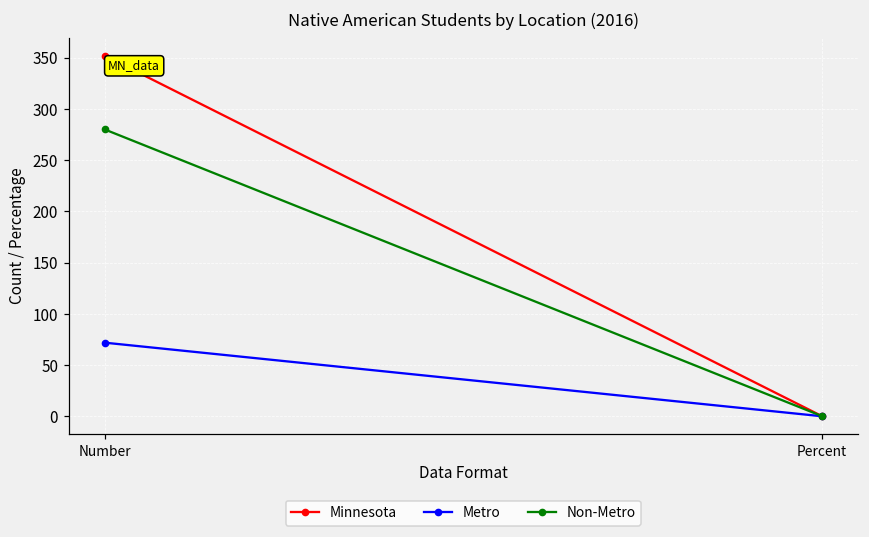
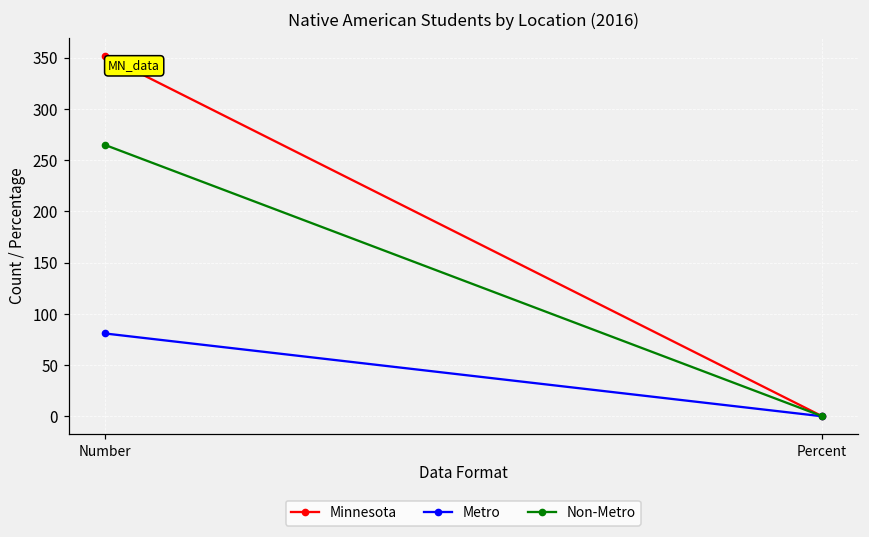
  {
    "Minnesota": {
      "Number": 350
    },
    "Metro": {
-     "Number": 70
+     "Number": 80
    },
    "Non-Metro": {
-     "Number": 280
+     "Number": 270
    }
  }
